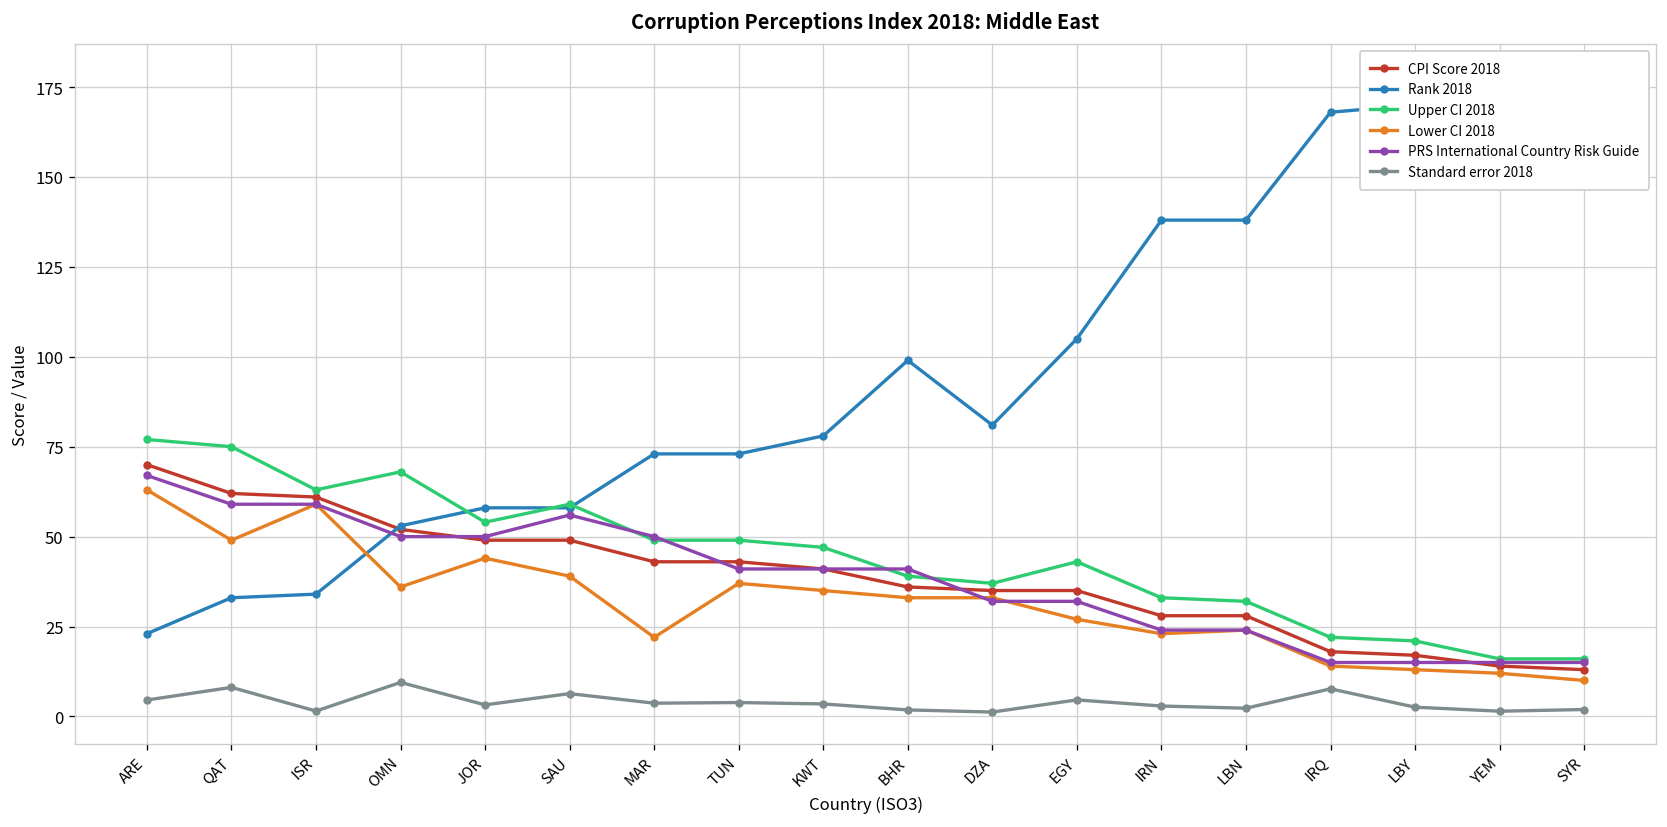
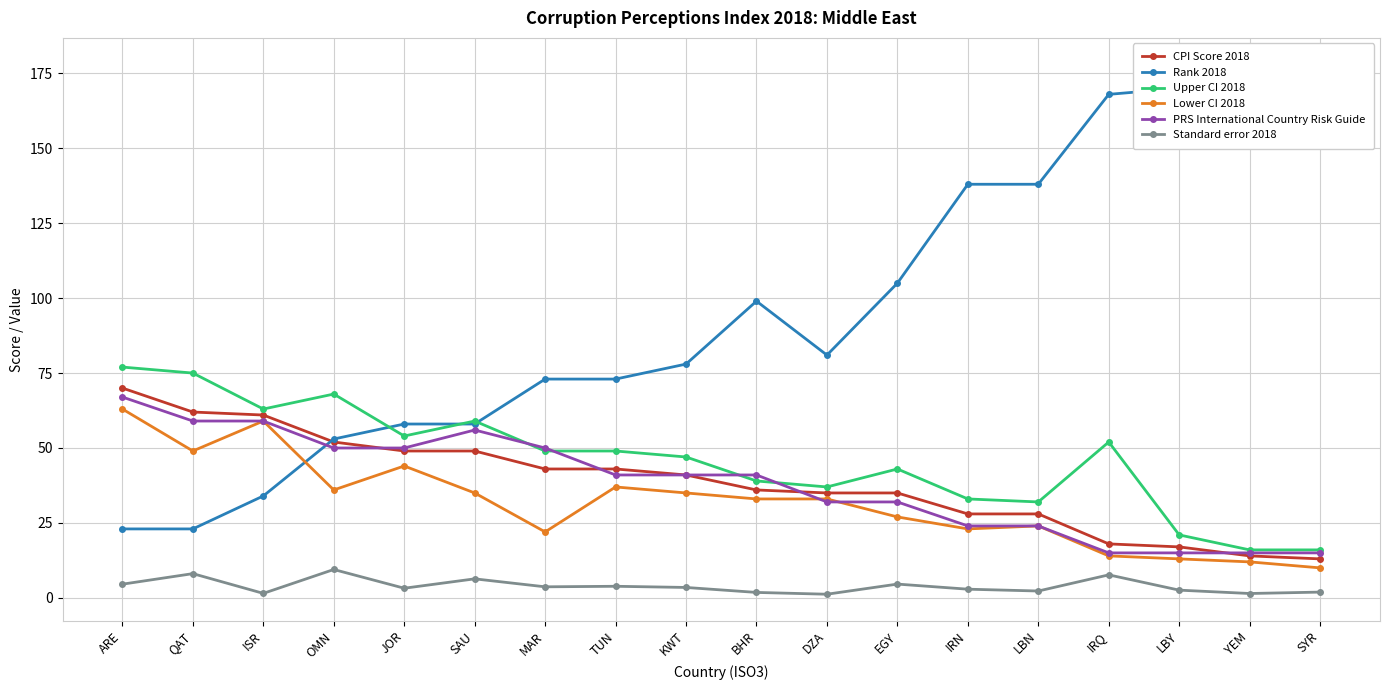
  {
    "CPI Score 2018": {
      "ARE": 70,
      "QAT": 62,
      "ISR": 61,
      "OMN": 52,
      "JOR": 49,
      "SAU": 49,
      "MAR": 43,
      "TUN": 43,
      "BHR": 36,
      "DZA": 35,
      "EGY": 35,
      "IRN": 28,
      "LBN": 28,
      "IRQ": 18,
      "LBY": 17,
      "YEM": 14,
      "SYR": 13
    },
    "Rank 2018": {
      "ARE": 23,
-     "QAT": 33,
+     "QAT": 23,
      "ISR": 34,
      "OMN": 53,
      "JOR": 58,
      "SAU": 58,
      "MAR": 73,
      "TUN": 73,
      "KWT": 78,
      "BHR": 99,
      "DZA": 81,
      "EGY": 105,
      "IRN": 138,
      "LBN": 138,
      "IRQ": 168
    },
    "Upper CI 2018": {
      "ARE": 77,
      "QAT": 75,
      "ISR": 63,
      "OMN": 68,
      "JOR": 54,
      "SAU": 59,
      "MAR": 49,
      "TUN": 49,
      "KWT": 47,
      "BHR": 39,
      "DZA": 37,
      "EGY": 43,
      "IRN": 33,
      "LBN": 32,
-     "IRQ": 22,
+     "IRQ": 52,
      "LBY": 21,
      "YEM": 16,
      "SYR": 16
    },
    "Lower CI 2018": {
      "ARE": 63,
      "QAT": 49,
      "OMN": 36,
      "JOR": 44,
-     "SAU": 39,
+     "SAU": 35,
      "MAR": 22,
      "TUN": 37,
      "KWT": 35,
      "BHR": 33,
      "DZA": 33,
      "EGY": 27,
      "IRN": 23,
      "IRQ": 14,
      "LBY": 13,
      "YEM": 12,
      "SYR": 10
    },
    "PRS International Country Risk Guide": {
      "ARE": 67,
      "QAT": 59,
      "OMN": 50,
      "JOR": 50,
      "SAU": 56,
      "MAR": 50,
      "TUN": 41,
      "BHR": 41,
      "DZA": 32,
      "EGY": 32,
      "IRN": 24,
      "IRQ": 15,
      "LBY": 15,
      "YEM": 15,
      "SYR": 15
    },
    "Standard error 2018": {
      "ARE": 5,
      "QAT": 8,
      "ISR": 1,
      "OMN": 9,
      "JOR": 3,
      "SAU": 6,
      "MAR": 4,
      "TUN": 4,
      "KWT": 3,
      "BHR": 2,
      "DZA": 1,
      "EGY": 5,
      "IRN": 3,
      "LBN": 2,
      "IRQ": 8,
      "LBY": 3,
      "YEM": 1,
      "SYR": 2
    }
  }
